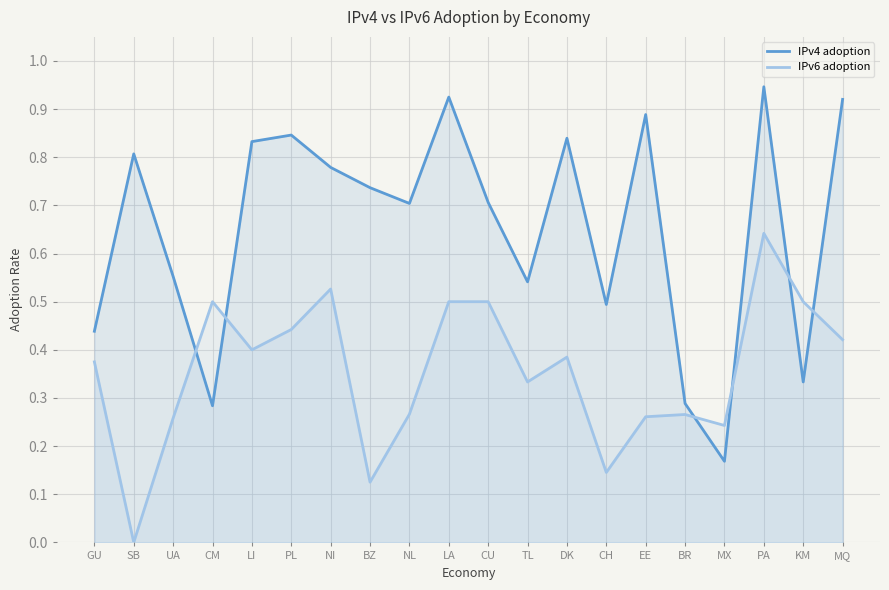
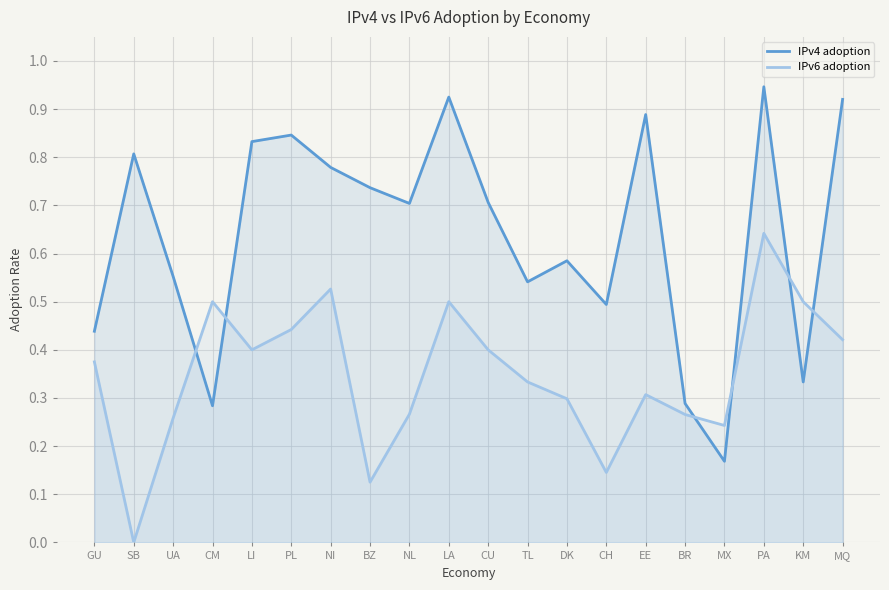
  {
    "IPv4 adoption": {
      "GU": 0.44,
      "SB": 0.81,
      "UA": 0.55,
      "CM": 0.28,
      "LI": 0.83,
      "PL": 0.85,
      "NI": 0.78,
      "BZ": 0.74,
      "NL": 0.70,
      "LA": 0.93,
      "CU": 0.71,
      "TL": 0.54,
-     "DK": 0.84,
+     "DK": 0.59,
      "CH": 0.49,
      "EE": 0.89,
      "BR": 0.29,
      "MX": 0.17,
      "PA": 0.95,
      "KM": 0.33,
      "MQ": 0.92
    },
    "IPv6 adoption": {
      "GU": 0.38,
      "SB": 0.00,
      "UA": 0.26,
      "CM": 0.50,
      "LI": 0.40,
      "PL": 0.44,
      "NI": 0.53,
      "BZ": 0.13,
      "NL": 0.27,
      "LA": 0.50,
-     "CU": 0.5,
+     "CU": 0.4,
      "TL": 0.33,
-     "DK": 0.38,
+     "DK": 0.30,
      "CH": 0.15,
-     "EE": 0.26,
+     "EE": 0.31,
      "BR": 0.27,
      "MX": 0.24,
      "PA": 0.64,
      "KM": 0.50,
      "MQ": 0.42
    }
  }
